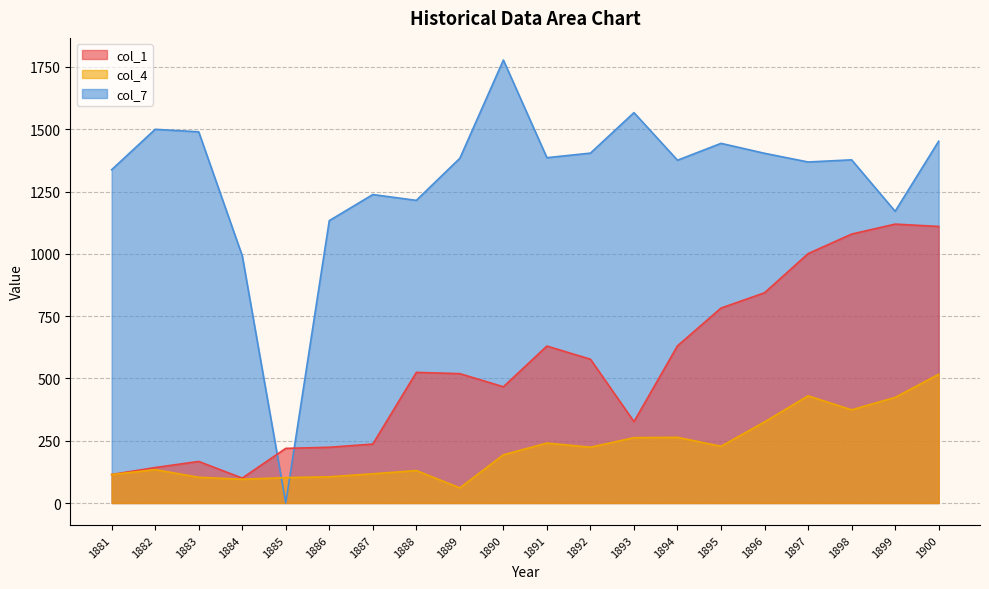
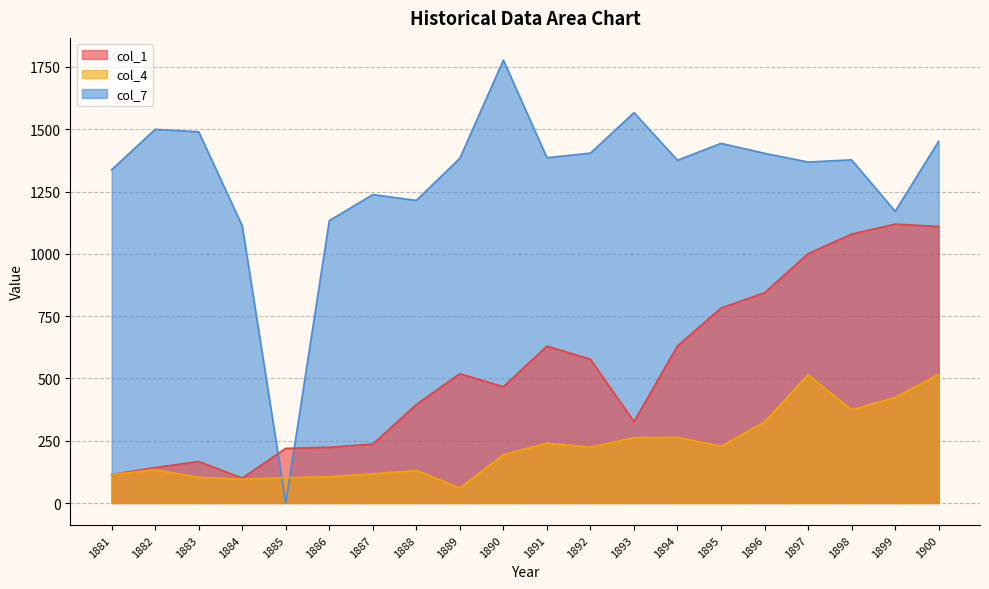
  {
    "col_7": {
      "1881": 1340,
      "1882": 1500,
      "1883": 1490,
-     "1884": 990,
+     "1884": 1110,
      "1885": 0,
      "1886": 1130,
      "1887": 1240,
      "1888": 1210,
      "1889": 1380,
      "1890": 1780,
      "1891": 1390,
      "1892": 1400,
      "1893": 1570,
      "1894": 1380,
      "1895": 1440,
      "1896": 1400,
      "1897": 1370,
      "1898": 1380,
      "1899": 1170,
      "1900": 1450
    },
    "col_1": {
      "1883": 170,
      "1885": 220,
      "1886": 220,
      "1887": 240,
-     "1888": 520,
+     "1888": 400,
      "1889": 520,
      "1890": 470,
      "1891": 630,
      "1892": 580,
      "1893": 330,
      "1894": 630,
      "1895": 780,
      "1896": 840,
      "1897": 1000,
      "1898": 1080,
      "1899": 1120,
      "1900": 1110
    },
    "col_4": {
      "1883": 100,
      "1885": 100,
      "1886": 110,
      "1887": 120,
      "1888": 130,
      "1889": 60,
      "1890": 190,
      "1891": 240,
      "1892": 220,
      "1893": 260,
      "1894": 260,
      "1895": 230,
      "1896": 330,
-     "1897": 430,
+     "1897": 520,
      "1898": 370,
      "1899": 420,
      "1900": 520
    }
  }
